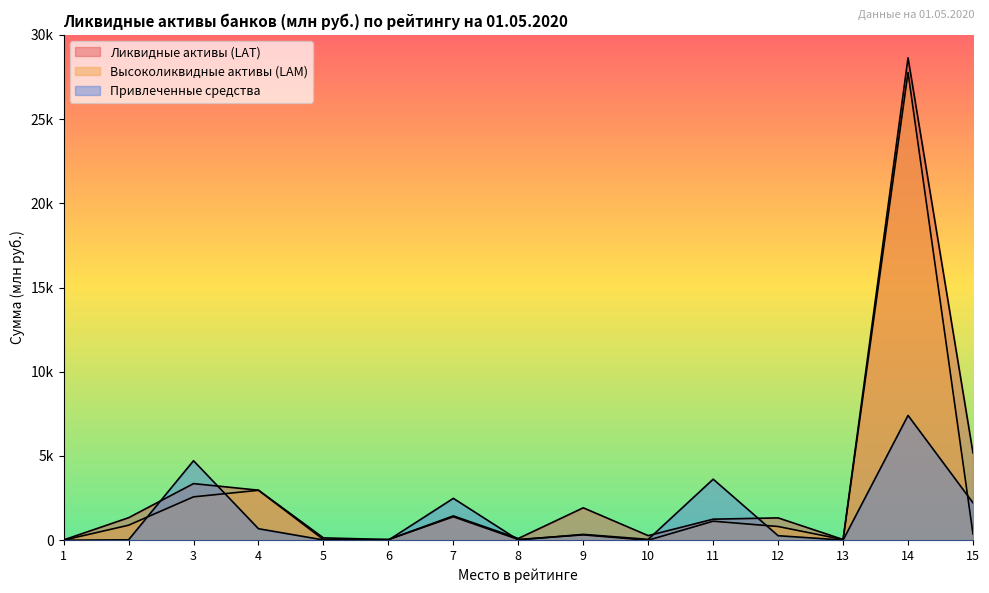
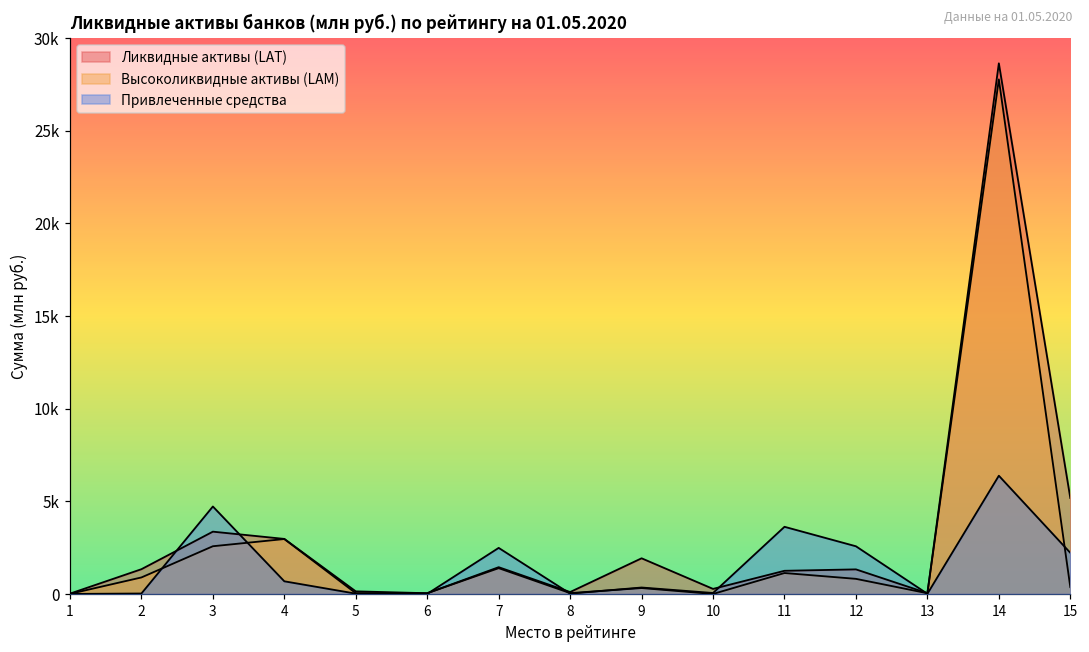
  {
    "Привлеченные средства": {
      "2": 0,
      "3": 4700,
      "4": 700,
      "7": 2500,
      "11": 3600,
-     "12": 300,
-     "14": 7400,
+     "12": 2600,
+     "14": 6400,
      "15": 2200
    }
  }
